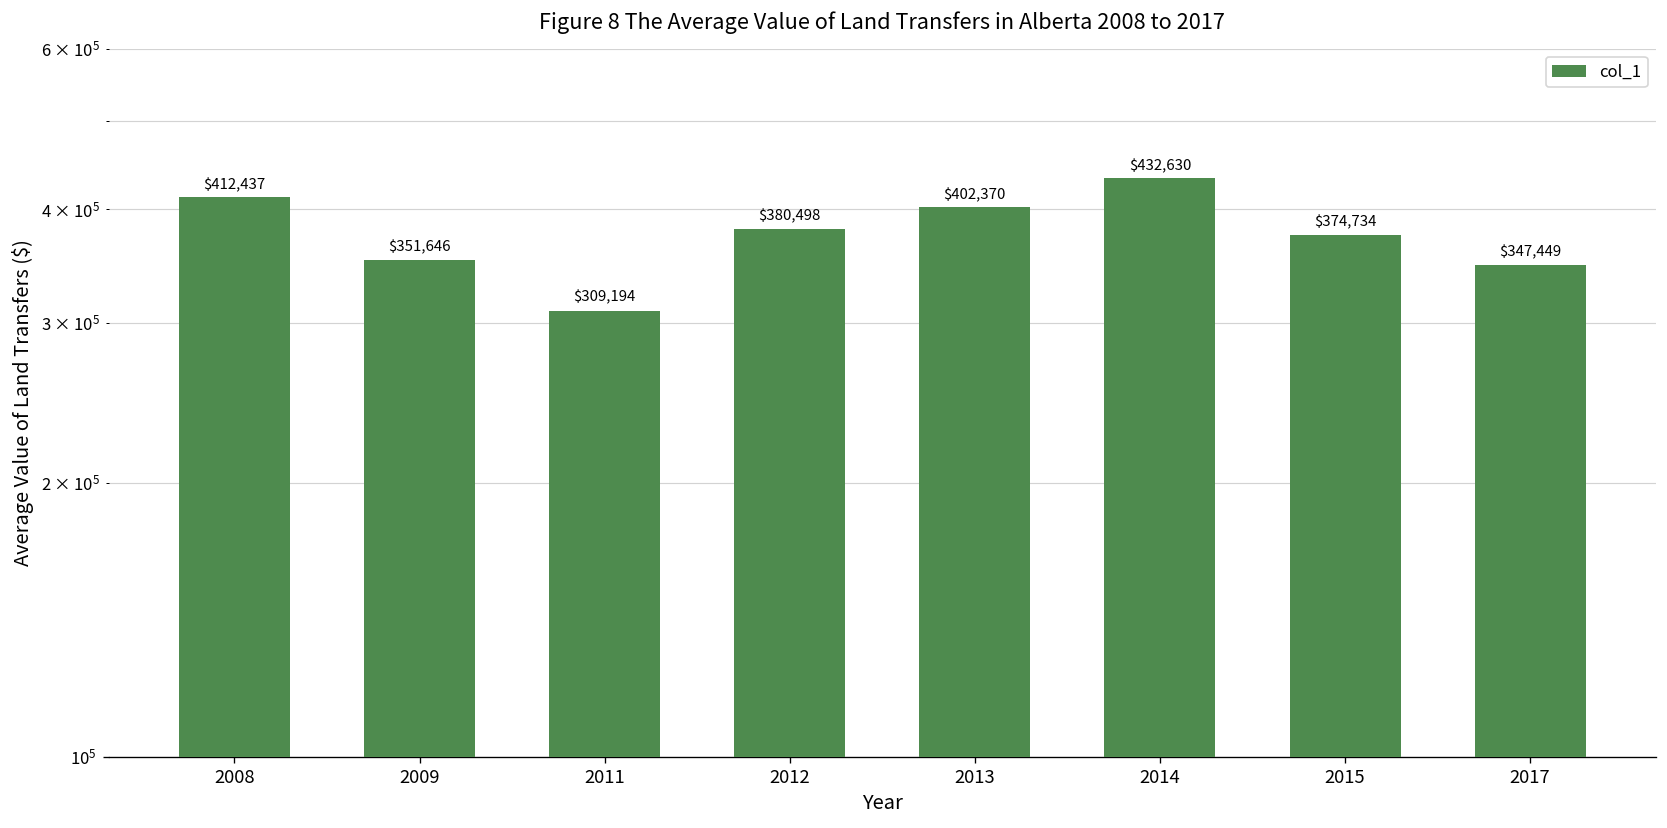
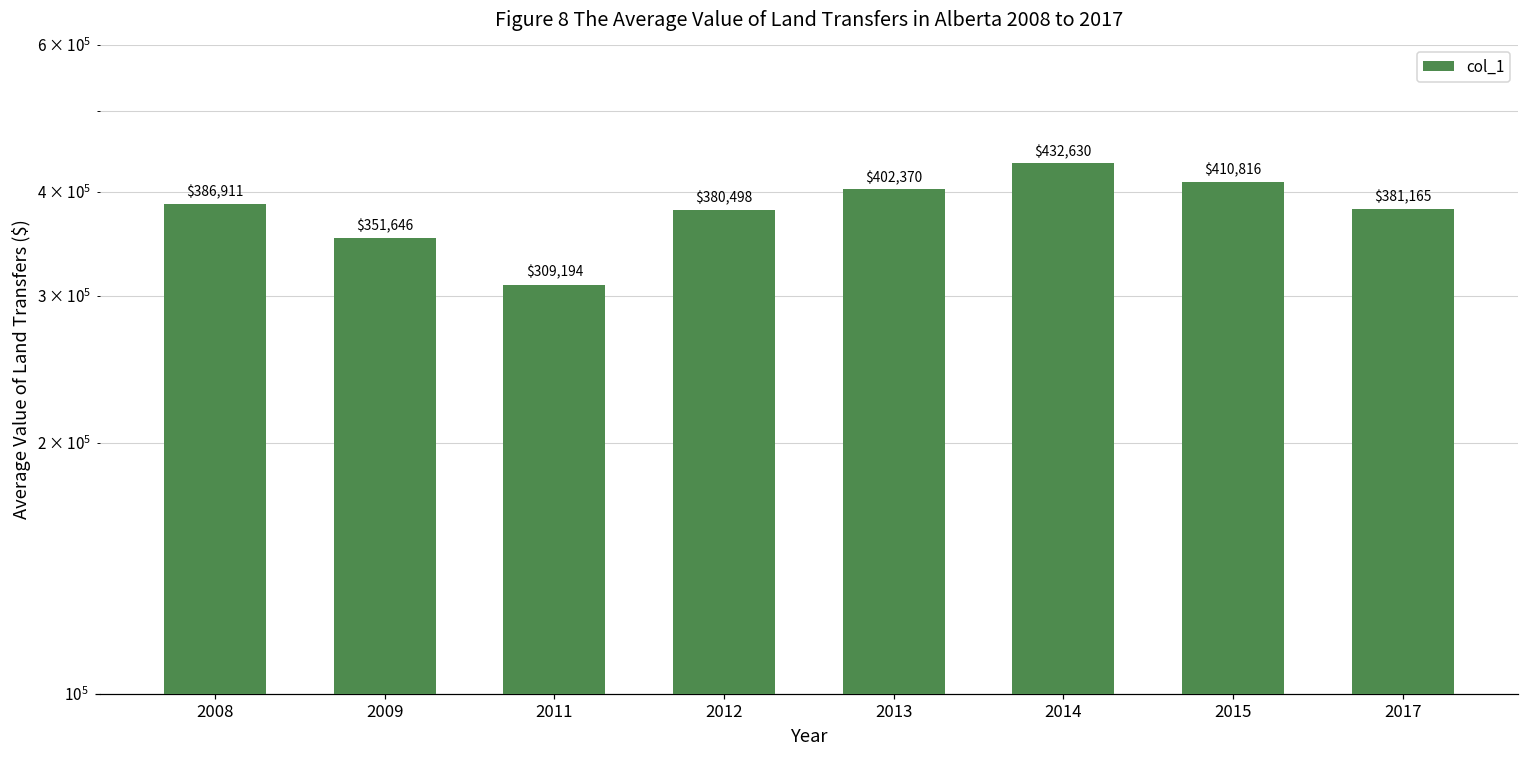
  {
-   "2008": "$412,437",
+   "2008": "$386,911",
    "2009": "$351,646",
    "2011": "$309,194",
    "2012": "$380,498",
    "2013": "$402,370",
    "2014": "$432,630",
-   "2015": "$374,734",
-   "2017": "$347,449"
+   "2015": "$410,816",
+   "2017": "$381,165"
  }
